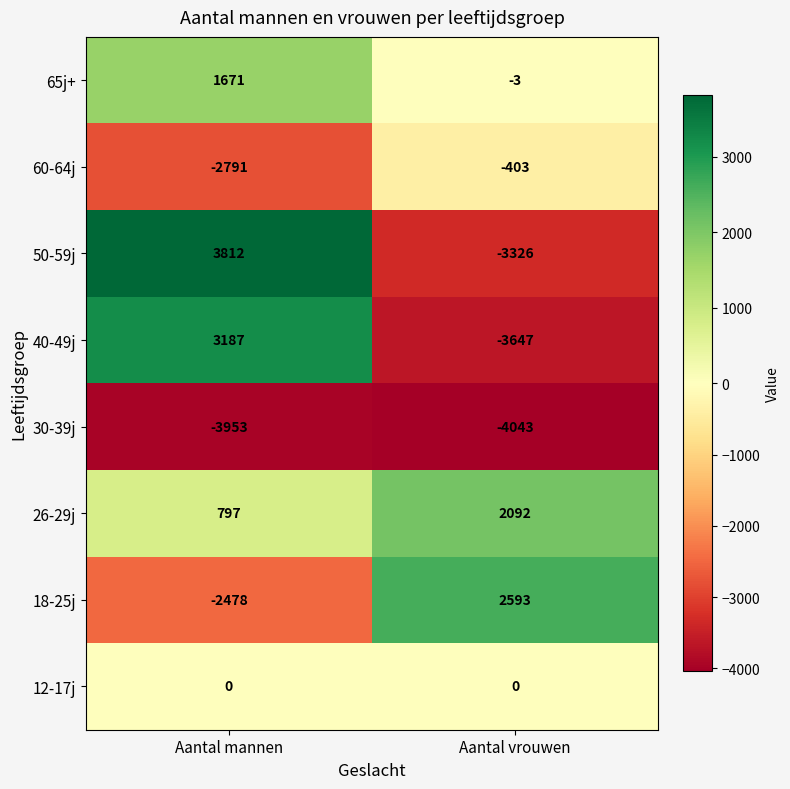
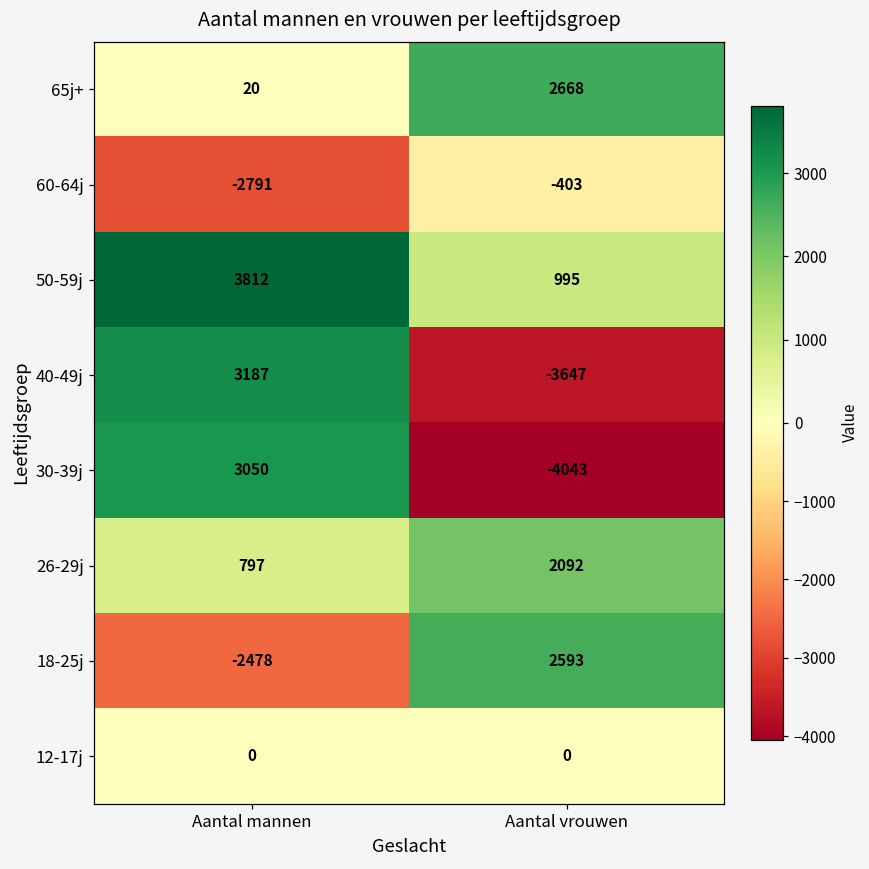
  {
    "65j+": {
-     "Aantal mannen": 1671,
-     "Aantal vrouwen": -3
+     "Aantal mannen": 20,
+     "Aantal vrouwen": 2668
    },
    "60-64j": {
      "Aantal mannen": -2791,
      "Aantal vrouwen": -403
    },
    "50-59j": {
      "Aantal mannen": 3812,
-     "Aantal vrouwen": -3326
+     "Aantal vrouwen": 995
    },
    "40-49j": {
      "Aantal mannen": 3187,
      "Aantal vrouwen": -3647
    },
    "30-39j": {
-     "Aantal mannen": -3953,
+     "Aantal mannen": 3050,
      "Aantal vrouwen": -4043
    },
    "26-29j": {
      "Aantal mannen": 797,
      "Aantal vrouwen": 2092
    },
    "18-25j": {
      "Aantal mannen": -2478,
      "Aantal vrouwen": 2593
    },
    "12-17j": {
      "Aantal mannen": 0,
      "Aantal vrouwen": 0
    }
  }
